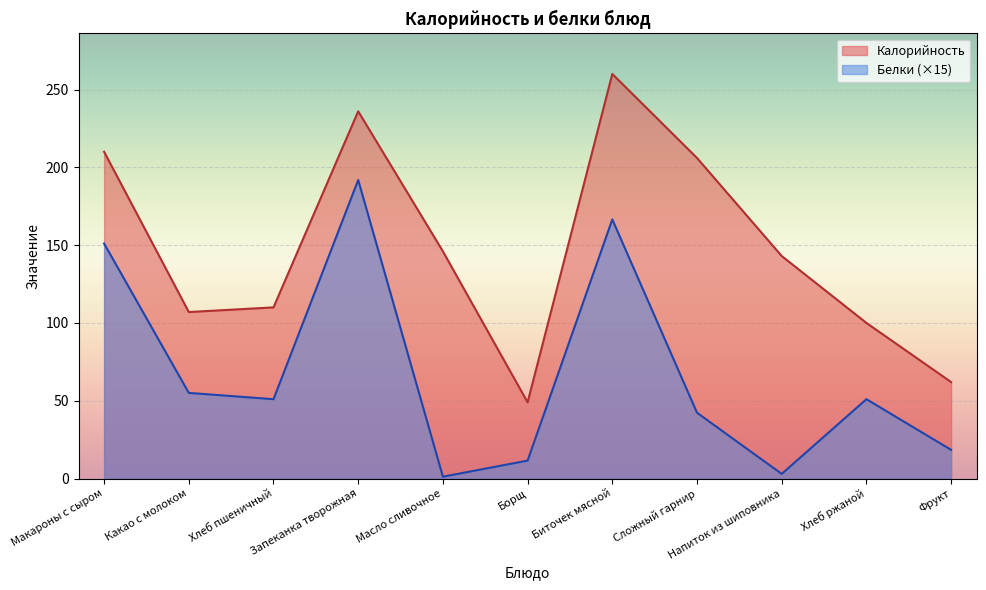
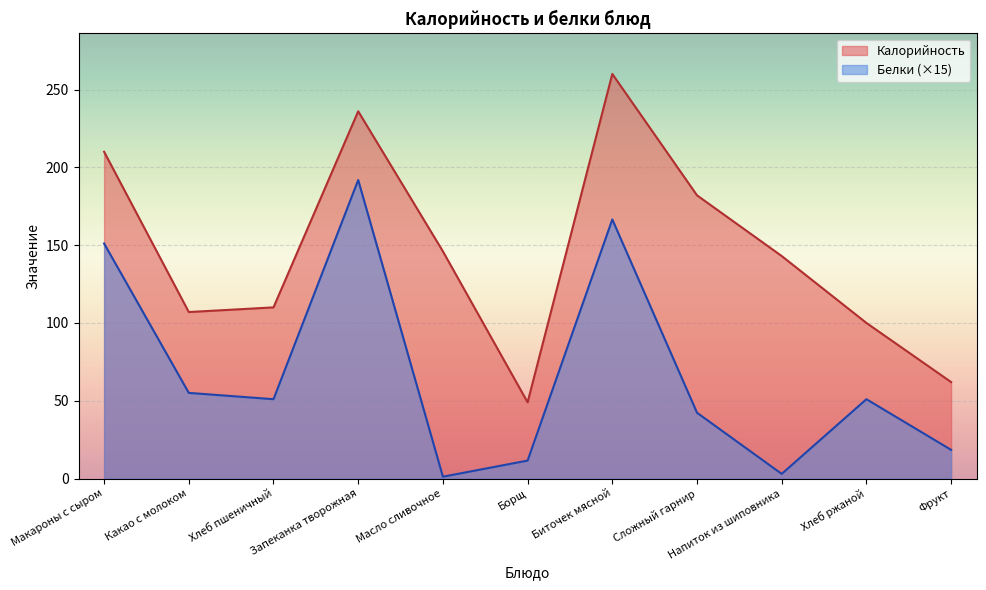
  {
    "Калорийность": {
      "Макароны с сыром": 210,
      "Какао с молоком": 107,
      "Хлеб пшеничный": 110,
      "Запеканка творожная": 236,
      "Масло сливочное": 146,
      "Борщ": 49,
      "Биточек мясной": 260,
-     "Сложный гарнир": 206,
+     "Сложный гарнир": 182,
      "Напиток из шиповника": 143,
      "Хлеб ржаной": 100,
      "Фрукт": 62
    },
    "Белки (×15)": {
      "Макароны с сыром": 151,
      "Какао с молоком": 55,
      "Хлеб пшеничный": 51,
      "Запеканка творожная": 192,
      "Масло сливочное": 1,
      "Борщ": 12,
      "Биточек мясной": 167,
      "Сложный гарнир": 42,
      "Напиток из шиповника": 3,
      "Хлеб ржаной": 51,
      "Фрукт": 18
    }
  }
